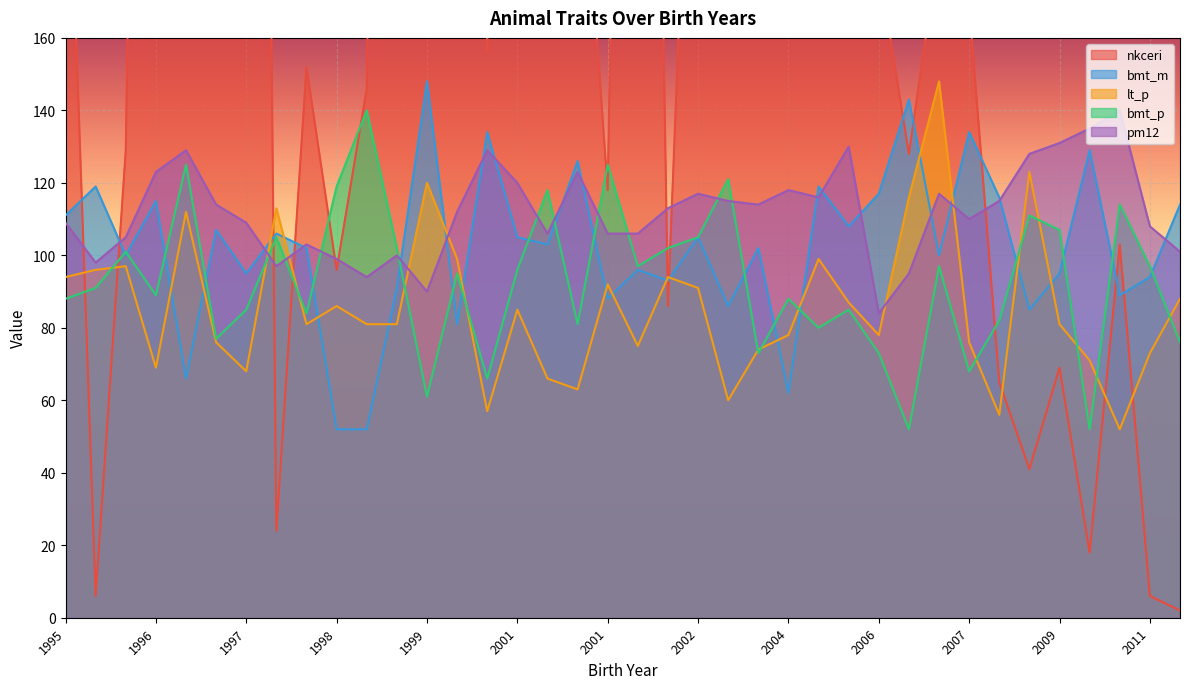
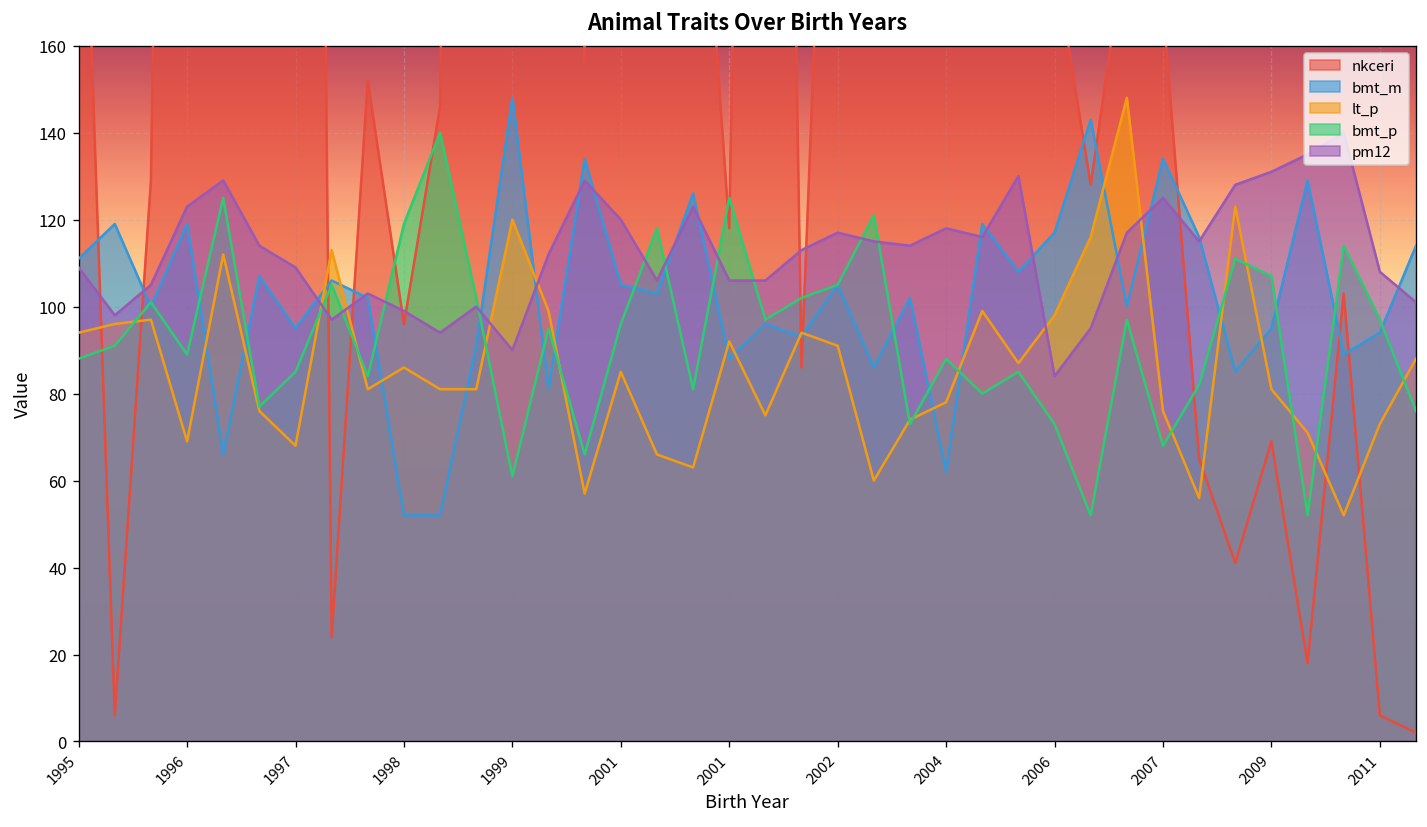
  {
    "nkceri": {
      "1998": 96,
      "2009": 69,
      "2011": 6
    },
    "bmt_m": {
      "1995": 111,
-     "1996": 115,
+     "1996": 119,
      "1997": 95,
      "1998": 52,
      "1999": 148,
      "2004": 62,
      "2006": 117,
      "2007": 134,
      "2009": 95,
      "2011": 94
    },
    "lt_p": {
      "1995": 94,
      "1996": 69,
      "1997": 68,
      "1998": 86,
      "1999": 120,
      "2002": 91,
      "2004": 78,
-     "2006": 78,
+     "2006": 98,
      "2007": 76,
      "2009": 81,
      "2011": 73
    },
    "bmt_p": {
      "1995": 88,
      "1996": 89,
      "1997": 85,
      "1998": 119,
      "1999": 61,
      "2004": 88,
      "2006": 73,
      "2007": 68,
      "2009": 107,
      "2011": 97
    },
    "pm12": {
      "1995": 109,
      "1996": 123,
      "1997": 109,
      "1998": 99,
      "1999": 90,
      "2002": 117,
      "2004": 118,
      "2006": 84,
-     "2007": 110,
+     "2007": 125,
      "2009": 131,
      "2011": 108
    }
  }
